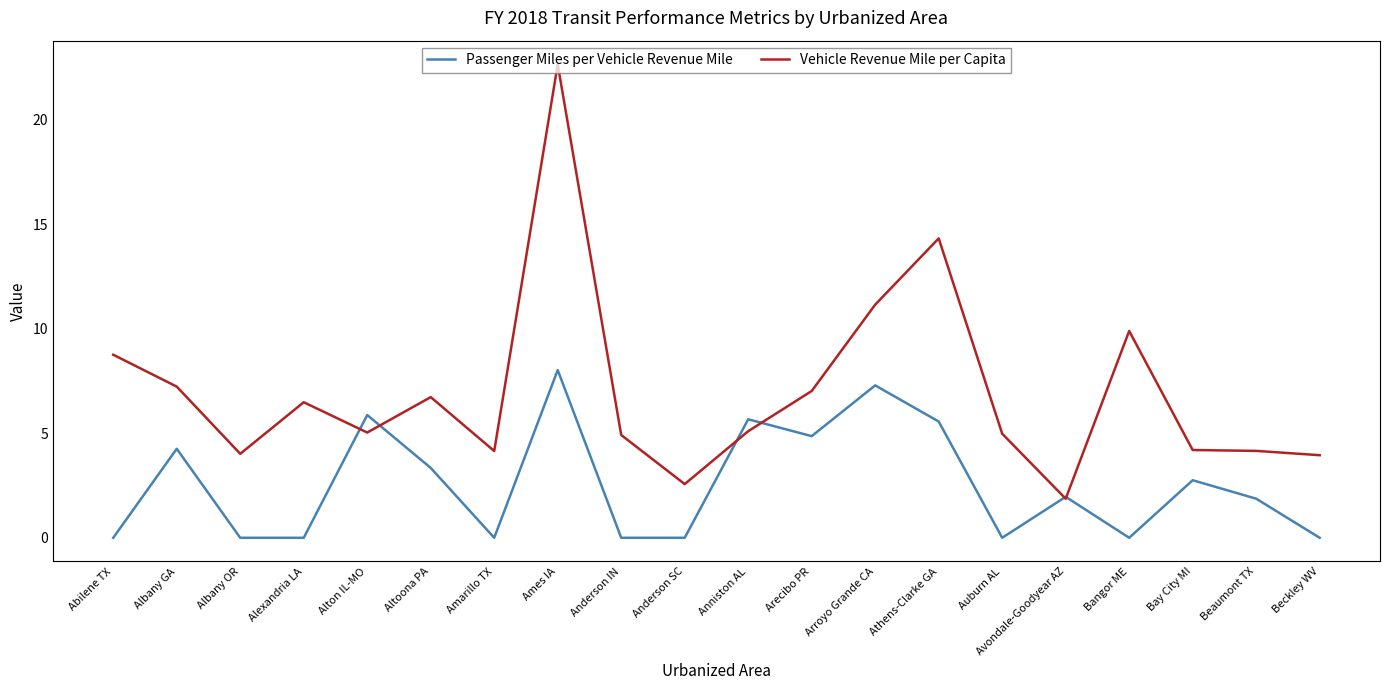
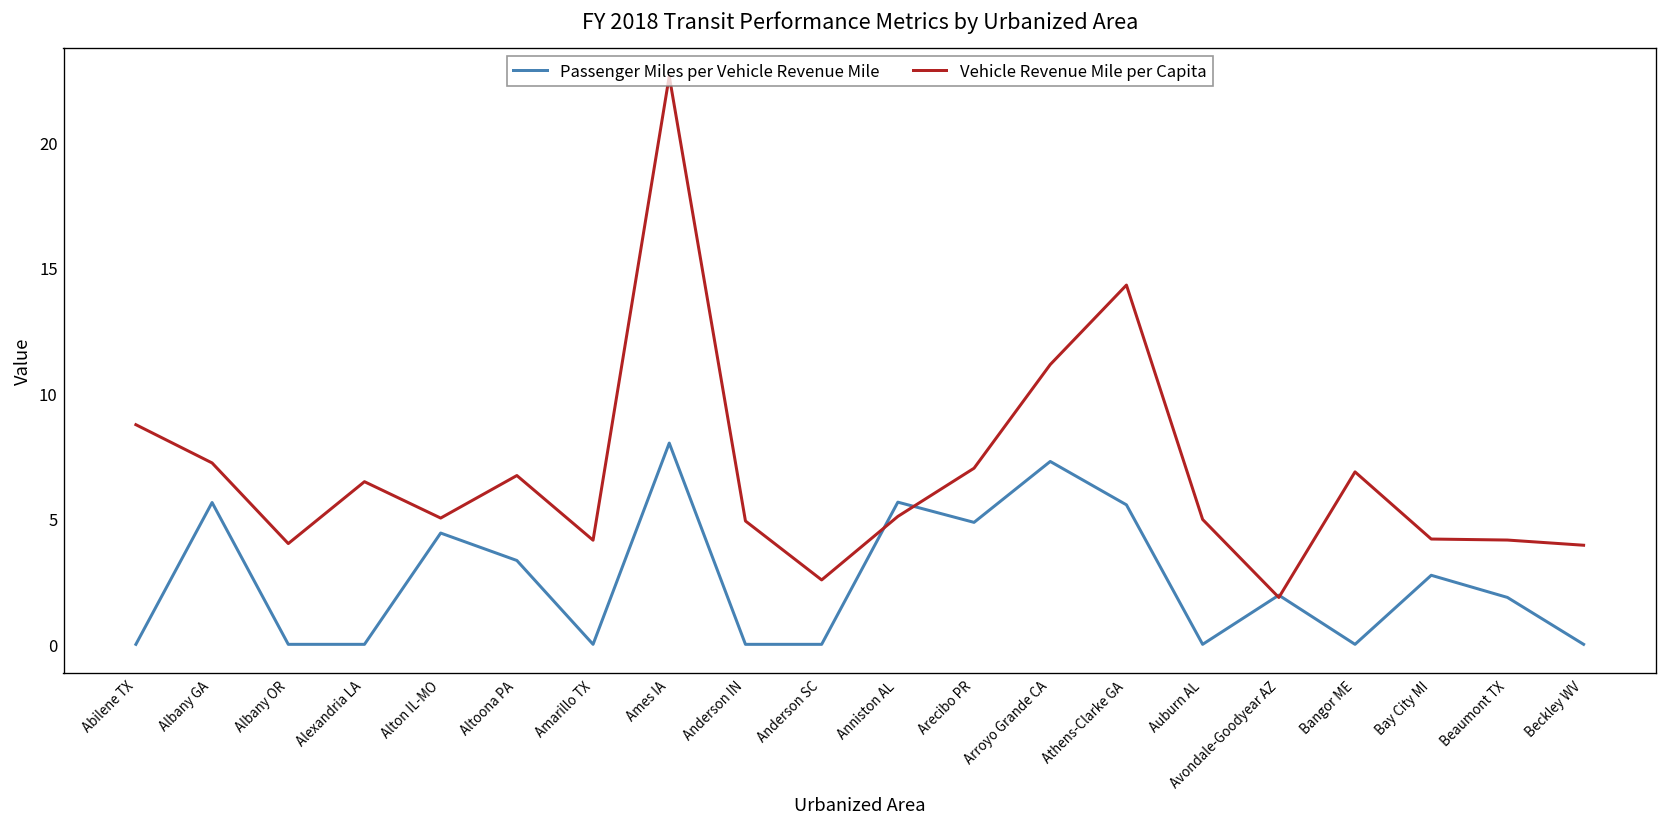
  {
    "Passenger Miles per Vehicle Revenue Mile": {
      "Abilene TX": 0.0,
-     "Albany GA": 4.3,
+     "Albany GA": 5.7,
      "Albany OR": 0.0,
      "Alexandria LA": 0.0,
-     "Alton IL-MO": 5.9,
+     "Alton IL-MO": 4.4,
      "Altoona PA": 3.3,
      "Amarillo TX": 0.0,
      "Ames IA": 8.0,
      "Anderson IN": 0.0,
      "Anderson SC": 0.0,
      "Anniston AL": 5.7,
      "Arecibo PR": 4.9,
      "Arroyo Grande CA": 7.3,
      "Athens-Clarke GA": 5.6,
      "Auburn AL": 0.0,
      "Bangor ME": 0.0,
      "Bay City MI": 2.8,
      "Beaumont TX": 1.9,
      "Beckley WV": 0.0
    },
    "Vehicle Revenue Mile per Capita": {
      "Abilene TX": 8.8,
      "Albany GA": 7.2,
      "Albany OR": 4.0,
      "Alexandria LA": 6.5,
      "Alton IL-MO": 5.0,
      "Altoona PA": 6.7,
      "Amarillo TX": 4.1,
      "Anderson IN": 4.9,
      "Anderson SC": 2.6,
      "Anniston AL": 5.1,
      "Arecibo PR": 7.0,
      "Arroyo Grande CA": 11.1,
      "Athens-Clarke GA": 14.3,
      "Auburn AL": 5.0,
-     "Bangor ME": 9.9,
+     "Bangor ME": 6.9,
      "Bay City MI": 4.2,
      "Beaumont TX": 4.2,
      "Beckley WV": 3.9
    }
  }
